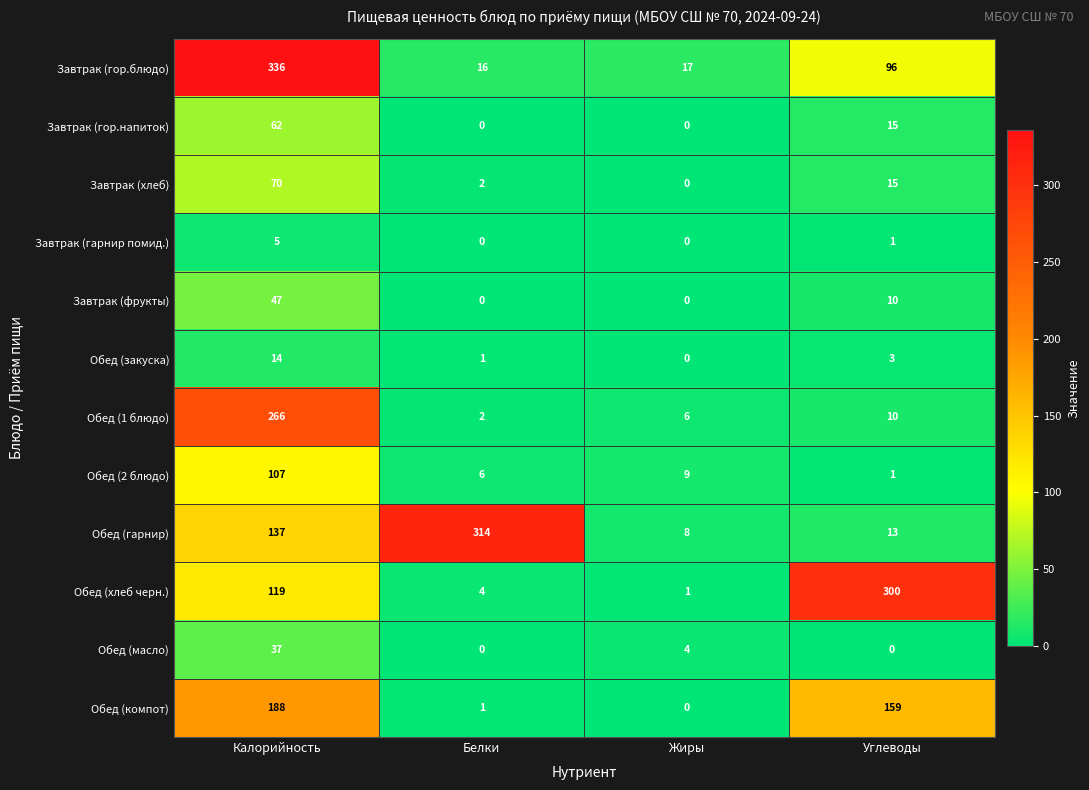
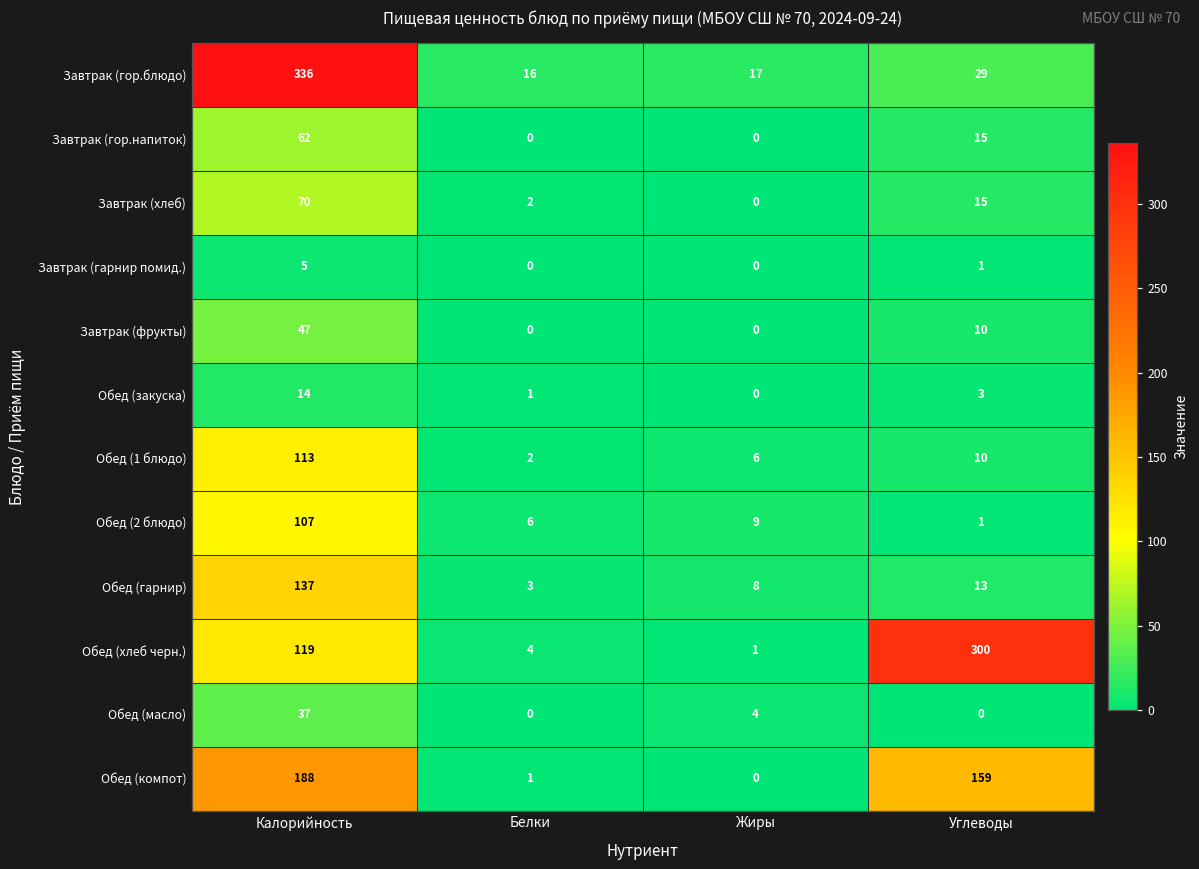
  {
    "Завтрак (гор.блюдо)": {
      "Калорийность": 336,
      "Белки": 16,
      "Жиры": 17,
-     "Углеводы": 96
+     "Углеводы": 29
    },
    "Завтрак (гор.напиток)": {
      "Калорийность": 62,
      "Белки": 0,
      "Жиры": 0,
      "Углеводы": 15
    },
    "Завтрак (хлеб)": {
      "Калорийность": 70,
      "Белки": 2,
      "Жиры": 0,
      "Углеводы": 15
    },
    "Завтрак (гарнир помид.)": {
      "Калорийность": 5,
      "Белки": 0,
      "Жиры": 0,
      "Углеводы": 1
    },
    "Завтрак (фрукты)": {
      "Калорийность": 47,
      "Белки": 0,
      "Жиры": 0,
      "Углеводы": 10
    },
    "Обед (закуска)": {
      "Калорийность": 14,
      "Белки": 1,
      "Жиры": 0,
      "Углеводы": 3
    },
    "Обед (1 блюдо)": {
-     "Калорийность": 266,
+     "Калорийность": 113,
      "Белки": 2,
      "Жиры": 6,
      "Углеводы": 10
    },
    "Обед (2 блюдо)": {
      "Калорийность": 107,
      "Белки": 6,
      "Жиры": 9,
      "Углеводы": 1
    },
    "Обед (гарнир)": {
      "Калорийность": 137,
-     "Белки": 314,
+     "Белки": 3,
      "Жиры": 8,
      "Углеводы": 13
    },
    "Обед (хлеб черн.)": {
      "Калорийность": 119,
      "Белки": 4,
      "Жиры": 1,
      "Углеводы": 300
    },
    "Обед (масло)": {
      "Калорийность": 37,
      "Белки": 0,
      "Жиры": 4,
      "Углеводы": 0
    },
    "Обед (компот)": {
      "Калорийность": 188,
      "Белки": 1,
      "Жиры": 0,
      "Углеводы": 159
    }
  }
